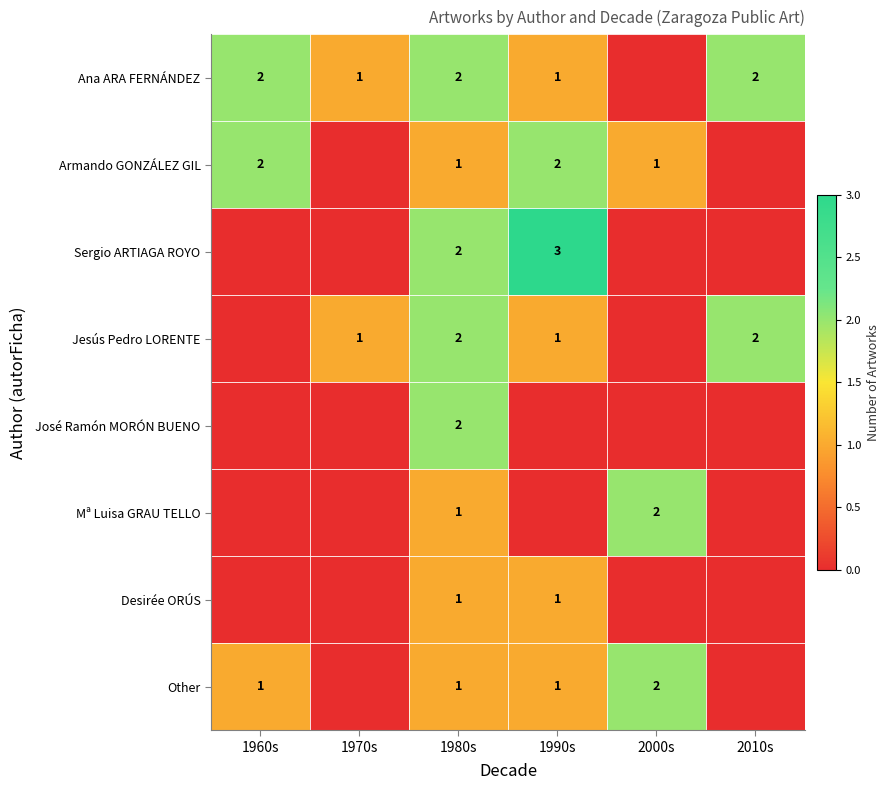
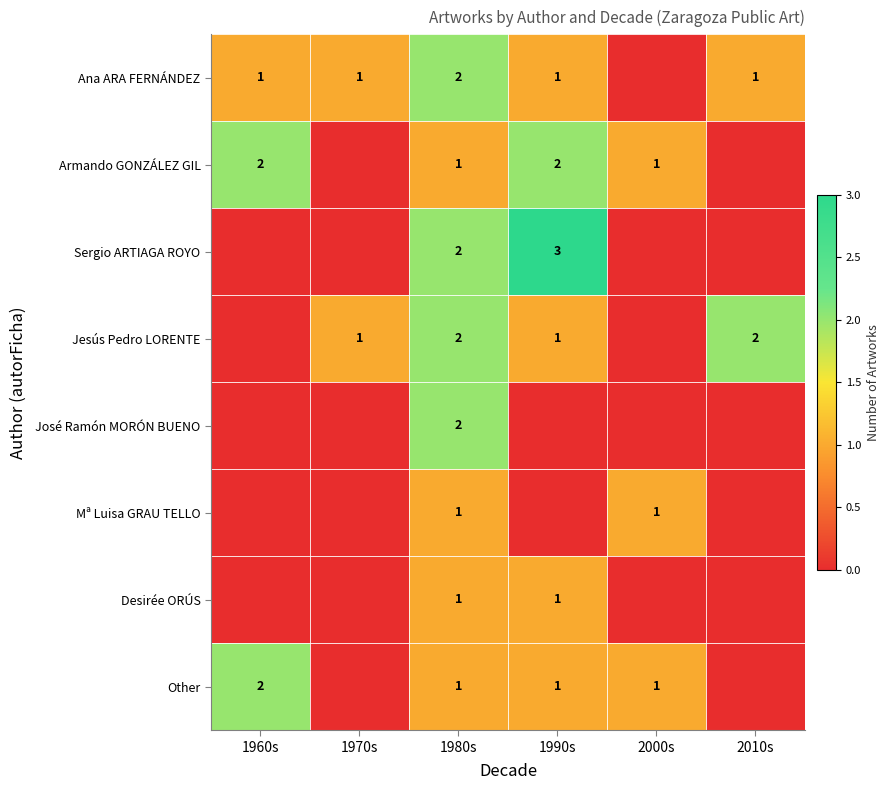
  {
    "Ana ARA FERNÁNDEZ": {
-     "1960s": 2,
+     "1960s": 1,
      "1970s": 1,
      "1980s": 2,
      "1990s": 1,
-     "2010s": 2
+     "2010s": 1
    },
    "Armando GONZÁLEZ GIL": {
      "1960s": 2,
      "1980s": 1,
      "1990s": 2,
      "2000s": 1
    },
    "Sergio ARTIAGA ROYO": {
      "1980s": 2,
      "1990s": 3
    },
    "Jesús Pedro LORENTE": {
      "1970s": 1,
      "1980s": 2,
      "1990s": 1,
      "2010s": 2
    },
    "José Ramón MORÓN BUENO": {
      "1980s": 2
    },
    "Mª Luisa GRAU TELLO": {
      "1980s": 1,
-     "2000s": 2
+     "2000s": 1
    },
    "Desirée ORÚS": {
      "1980s": 1,
      "1990s": 1
    },
    "Other": {
-     "1960s": 1,
+     "1960s": 2,
      "1980s": 1,
      "1990s": 1,
-     "2000s": 2
+     "2000s": 1
    }
  }
